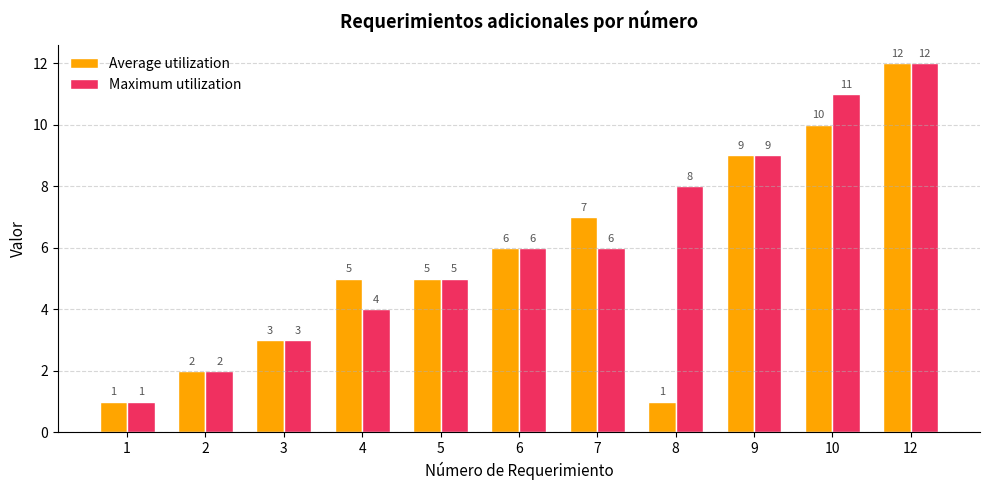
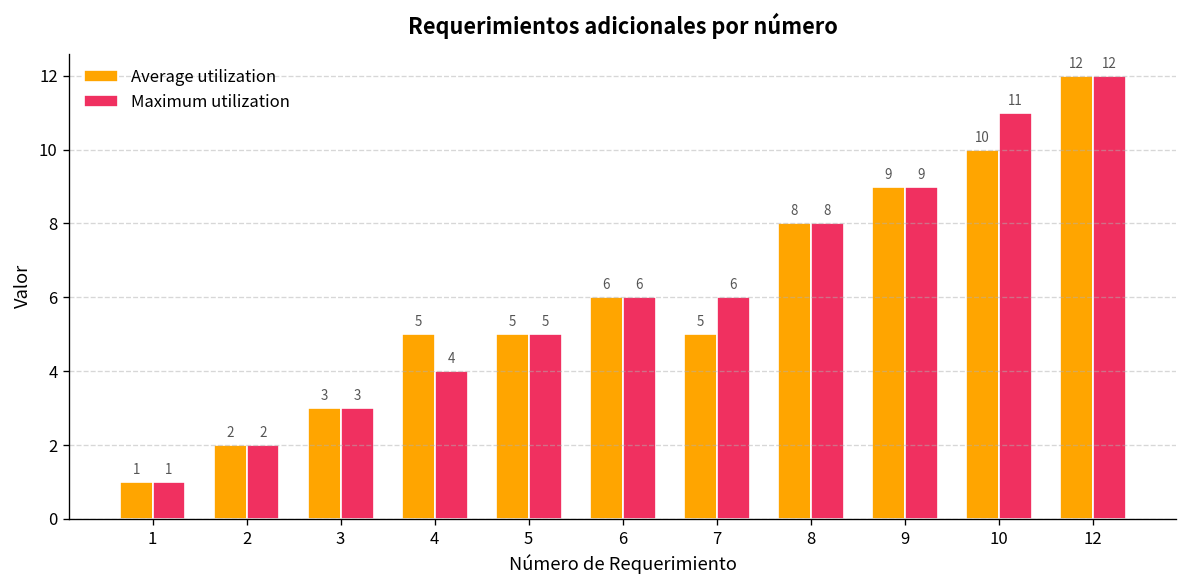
  {
    "Average utilization": {
      "1": 1,
      "2": 2,
      "3": 3,
      "4": 5,
      "5": 5,
      "6": 6,
-     "7": 7,
-     "8": 1,
+     "7": 5,
+     "8": 8,
      "9": 9,
      "10": 10,
      "12": 12
    },
    "Maximum utilization": {
      "1": 1,
      "2": 2,
      "3": 3,
      "4": 4,
      "5": 5,
      "6": 6,
      "7": 6,
      "8": 8,
      "9": 9,
      "10": 11,
      "12": 12
    }
  }
